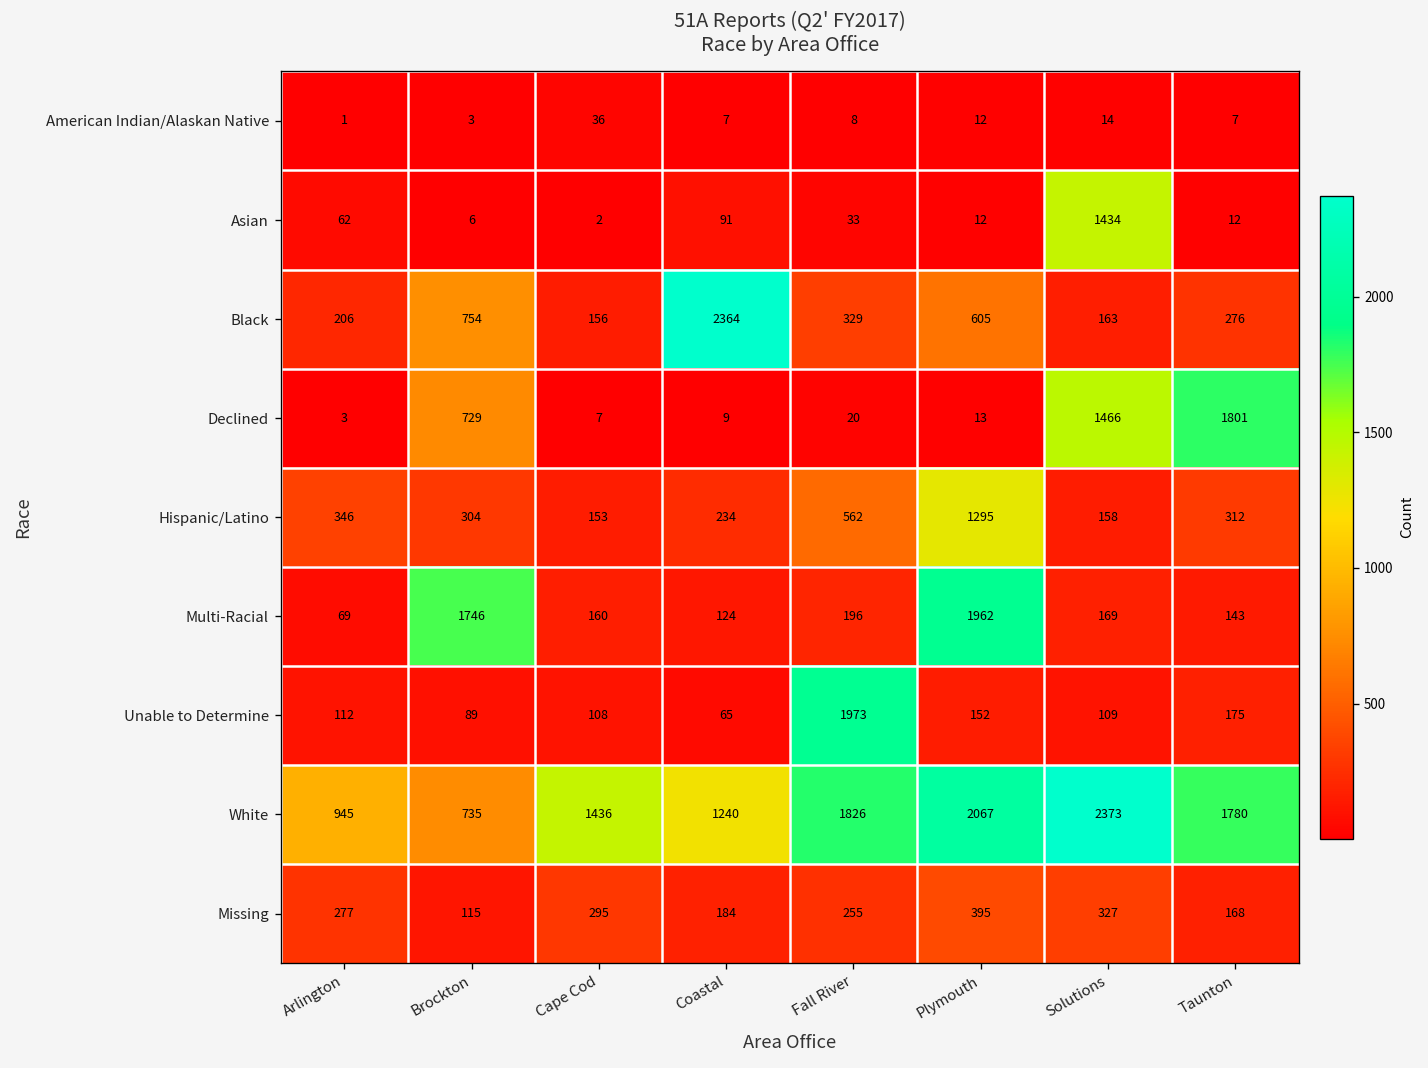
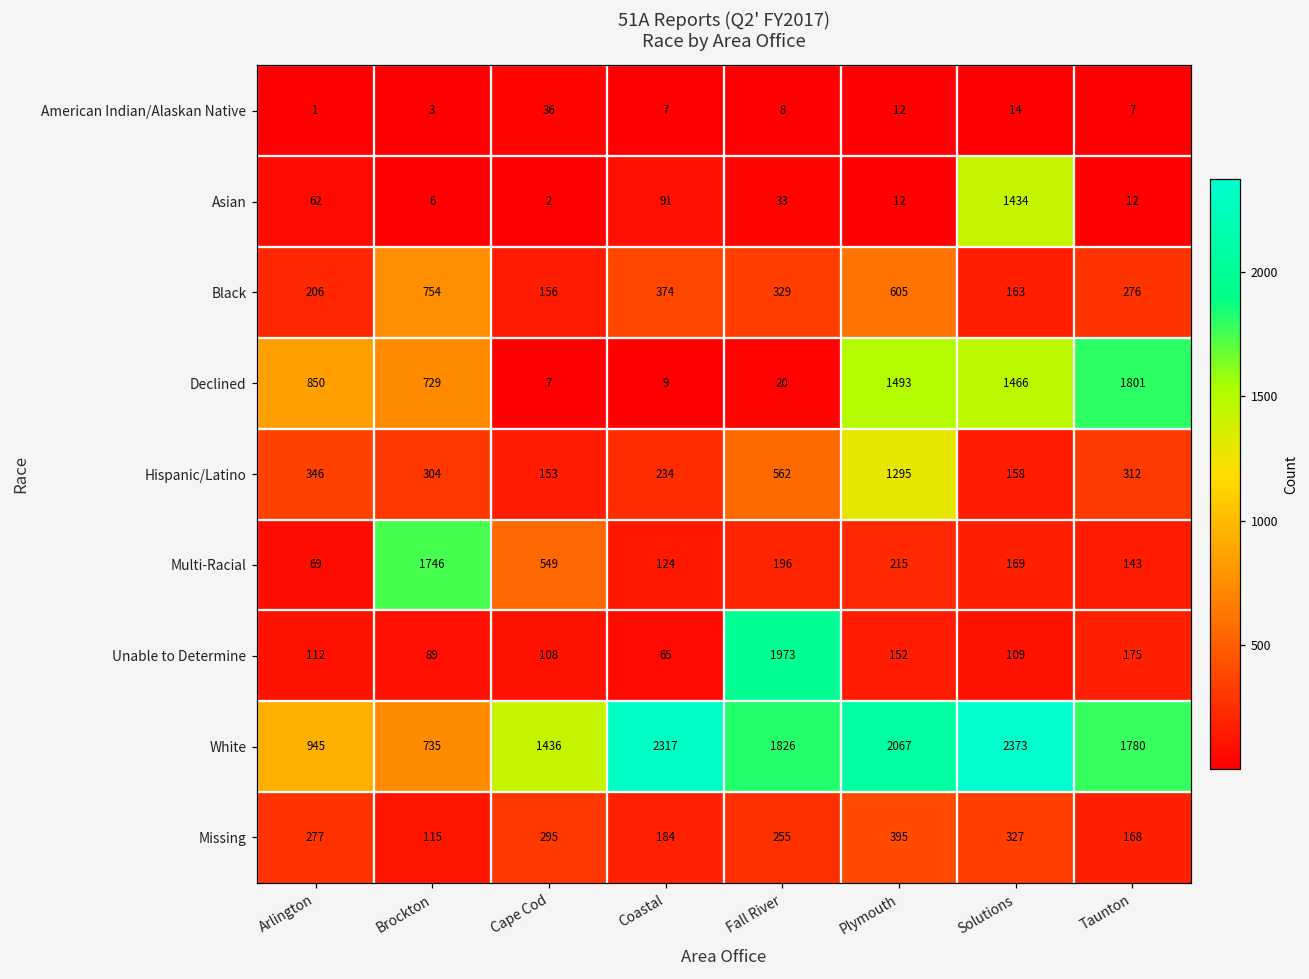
  {
    "American Indian/Alaskan Native": {
      "Arlington": 1,
      "Brockton": 3,
      "Cape Cod": 36,
      "Coastal": 7,
      "Fall River": 8,
      "Plymouth": 12,
      "Solutions": 14,
      "Taunton": 7
    },
    "Asian": {
      "Arlington": 62,
      "Brockton": 6,
      "Cape Cod": 2,
      "Coastal": 91,
      "Fall River": 33,
      "Plymouth": 12,
      "Solutions": 1434,
      "Taunton": 12
    },
    "Black": {
      "Arlington": 206,
      "Brockton": 754,
      "Cape Cod": 156,
-     "Coastal": 2364,
+     "Coastal": 374,
      "Fall River": 329,
      "Plymouth": 605,
      "Solutions": 163,
      "Taunton": 276
    },
    "Declined": {
-     "Arlington": 3,
+     "Arlington": 850,
      "Brockton": 729,
      "Cape Cod": 7,
      "Coastal": 9,
      "Fall River": 20,
-     "Plymouth": 13,
+     "Plymouth": 1493,
      "Solutions": 1466,
      "Taunton": 1801
    },
    "Hispanic/Latino": {
      "Arlington": 346,
      "Brockton": 304,
      "Cape Cod": 153,
      "Coastal": 234,
      "Fall River": 562,
      "Plymouth": 1295,
      "Solutions": 158,
      "Taunton": 312
    },
    "Multi-Racial": {
      "Arlington": 69,
      "Brockton": 1746,
-     "Cape Cod": 160,
+     "Cape Cod": 549,
      "Coastal": 124,
      "Fall River": 196,
-     "Plymouth": 1962,
+     "Plymouth": 215,
      "Solutions": 169,
      "Taunton": 143
    },
    "Unable to Determine": {
      "Arlington": 112,
      "Brockton": 89,
      "Cape Cod": 108,
      "Coastal": 65,
      "Fall River": 1973,
      "Plymouth": 152,
      "Solutions": 109,
      "Taunton": 175
    },
    "White": {
      "Arlington": 945,
      "Brockton": 735,
      "Cape Cod": 1436,
-     "Coastal": 1240,
+     "Coastal": 2317,
      "Fall River": 1826,
      "Plymouth": 2067,
      "Solutions": 2373,
      "Taunton": 1780
    },
    "Missing": {
      "Arlington": 277,
      "Brockton": 115,
      "Cape Cod": 295,
      "Coastal": 184,
      "Fall River": 255,
      "Plymouth": 395,
      "Solutions": 327,
      "Taunton": 168
    }
  }
